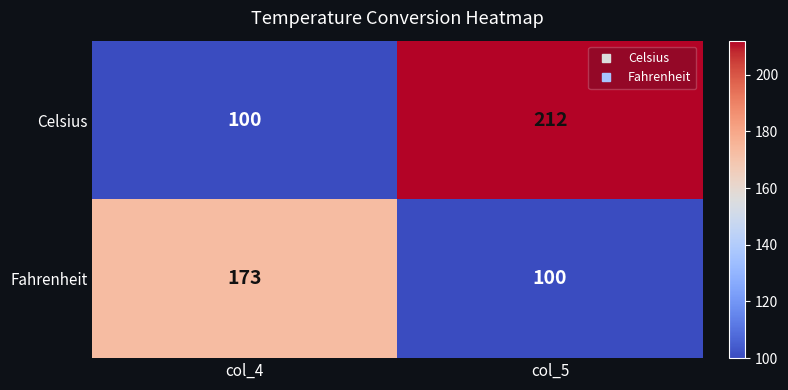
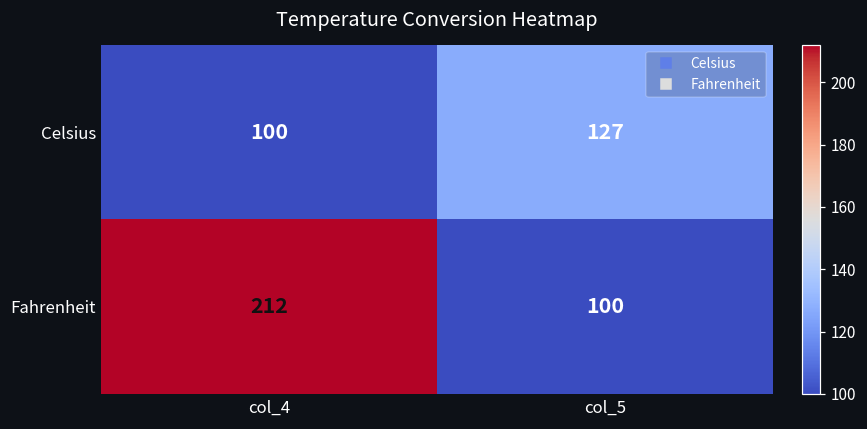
  {
    "Celsius": {
      "col_4": 100,
-     "col_5": 212
+     "col_5": 127
    },
    "Fahrenheit": {
-     "col_4": 173,
+     "col_4": 212,
      "col_5": 100
    }
  }
